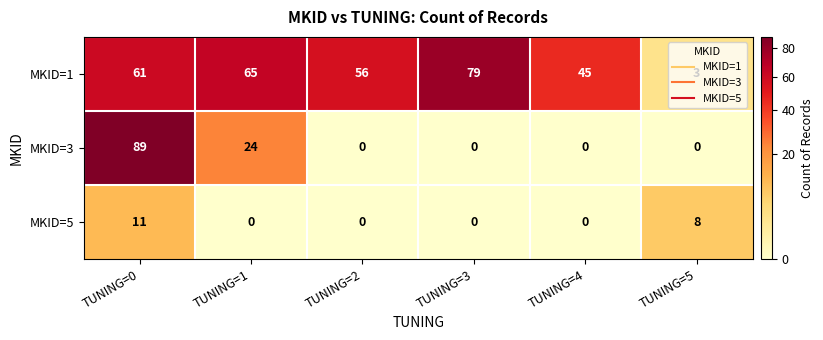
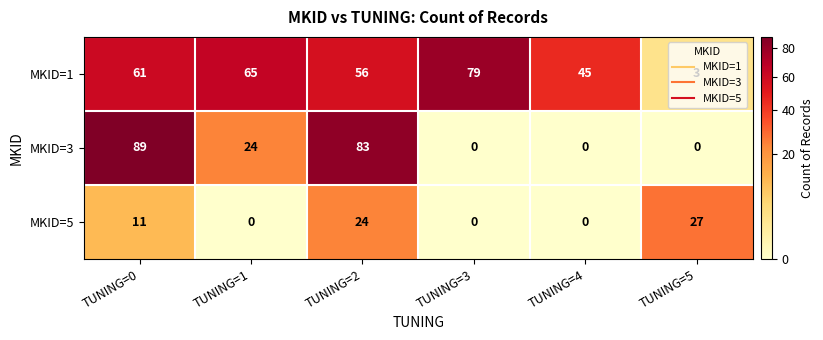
  {
    "MKID=1": {
      "TUNING=0": 61,
      "TUNING=1": 65,
      "TUNING=2": 56,
      "TUNING=3": 79,
      "TUNING=4": 45
    },
    "MKID=3": {
      "TUNING=0": 89,
      "TUNING=1": 24,
-     "TUNING=2": 0,
+     "TUNING=2": 83,
      "TUNING=3": 0,
      "TUNING=4": 0,
      "TUNING=5": 0
    },
    "MKID=5": {
      "TUNING=0": 11,
      "TUNING=1": 0,
-     "TUNING=2": 0,
+     "TUNING=2": 24,
      "TUNING=3": 0,
      "TUNING=4": 0,
-     "TUNING=5": 8
+     "TUNING=5": 27
    }
  }
